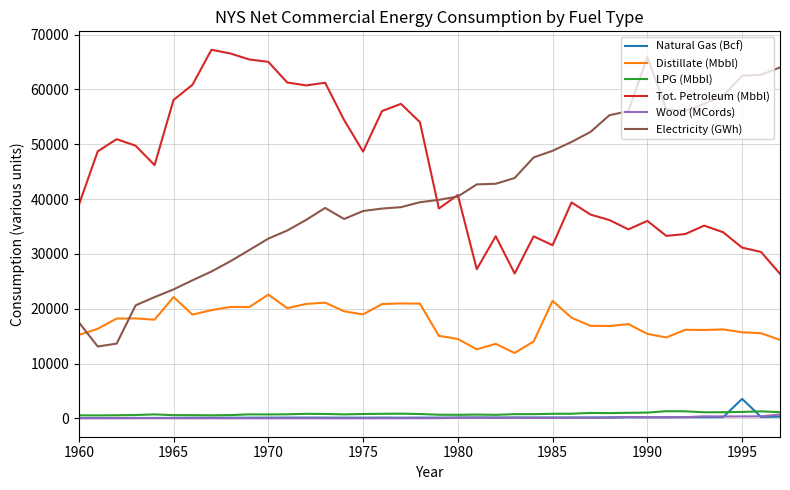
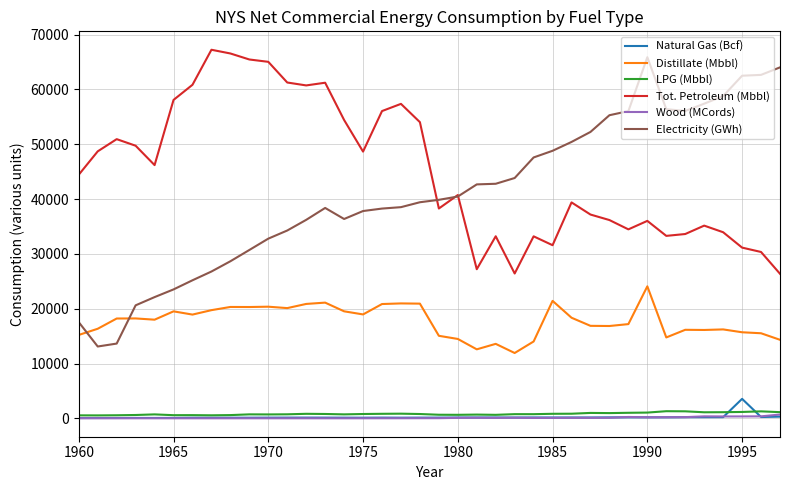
  {
    "Natural Gas (Bcf)": {
      "1995": 4000
    },
    "Distillate (Mbbl)": {
      "1960": 15000,
-     "1965": 22000,
-     "1970": 23000,
+     "1965": 20000,
+     "1970": 20000,
      "1975": 19000,
      "1980": 14000,
      "1985": 21000,
-     "1990": 15000,
+     "1990": 24000,
      "1995": 16000
    },
    "LPG (Mbbl)": {
      "1960": 1000,
      "1965": 1000,
      "1970": 1000,
      "1975": 1000,
      "1980": 1000,
      "1985": 1000,
      "1990": 1000,
      "1995": 1000
    },
    "Tot. Petroleum (Mbbl)": {
-     "1960": 39000,
+     "1960": 44000,
      "1965": 58000,
      "1970": 65000,
      "1975": 49000,
      "1985": 32000,
      "1990": 36000,
      "1995": 31000
    },
    "Wood (MCords)": {
      "1995": 0
    },
    "Electricity (GWh)": {
      "1960": 18000,
      "1965": 24000,
      "1970": 33000,
      "1975": 38000,
      "1985": 49000
    }
  }
